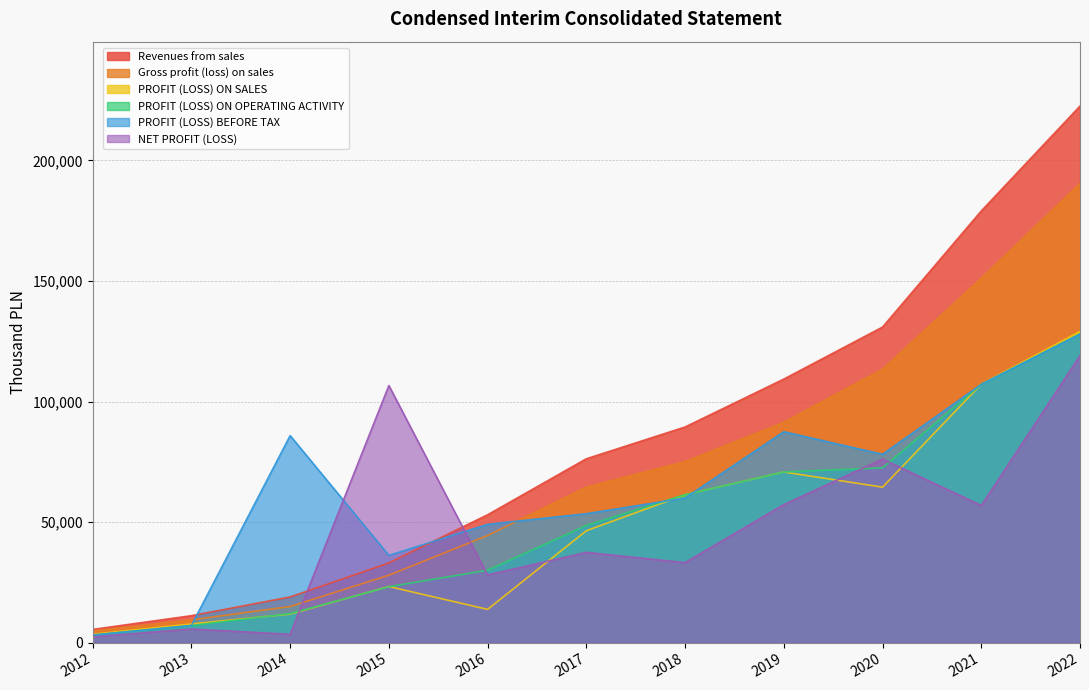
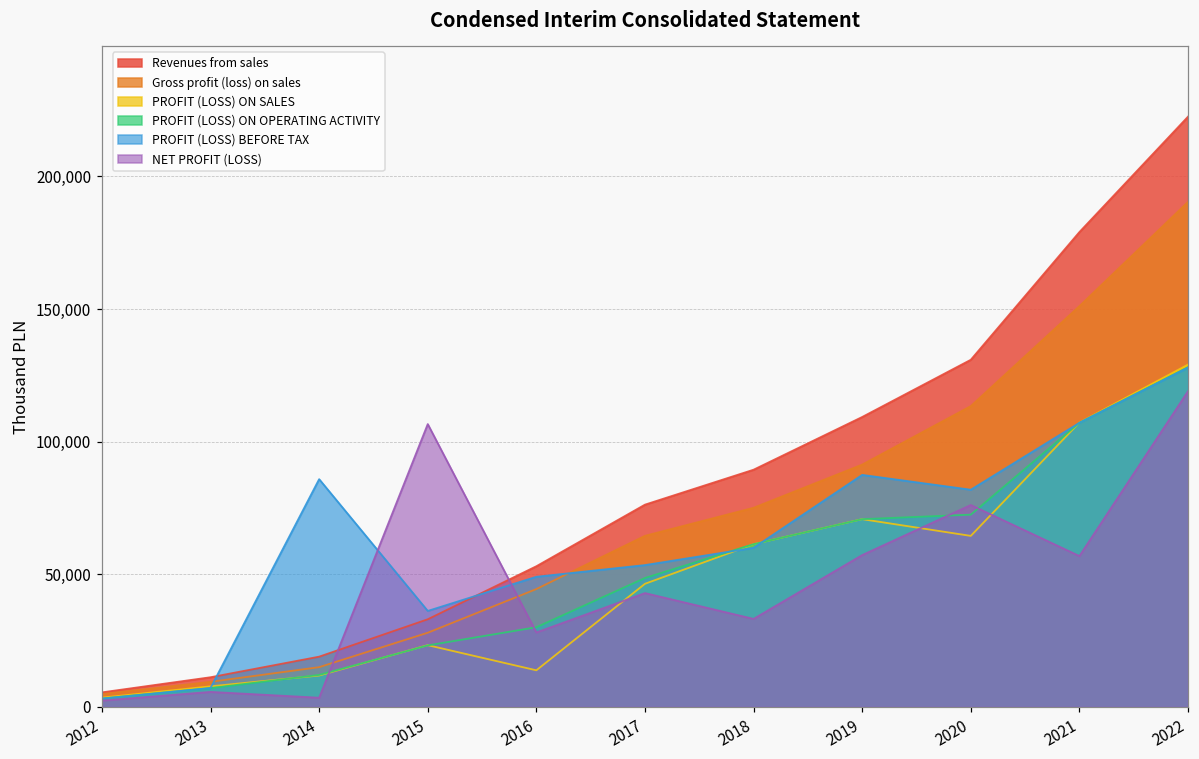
  {
    "PROFIT (LOSS) ON SALES": {
      "2016": "14,000",
      "2017": "46,000",
      "2020": "64,000"
    },
    "PROFIT (LOSS) ON OPERATING ACTIVITY": {
      "2016": "30,000",
      "2017": "49,000",
      "2020": "72,000"
    },
    "PROFIT (LOSS) BEFORE TAX": {
      "2014": "86,000",
      "2015": "36,000",
      "2016": "49,000",
      "2017": "53,000",
      "2018": "60,000",
      "2019": "87,000",
-     "2020": "78,000"
+     "2020": "82,000"
    },
    "NET PROFIT (LOSS)": {
      "2013": "6,000",
      "2014": "3,000",
      "2015": "107,000",
      "2016": "28,000",
-     "2017": "37,000",
+     "2017": "43,000",
      "2018": "33,000",
      "2019": "57,000",
      "2020": "76,000",
      "2021": "57,000",
      "2022": "119,000"
    }
  }
